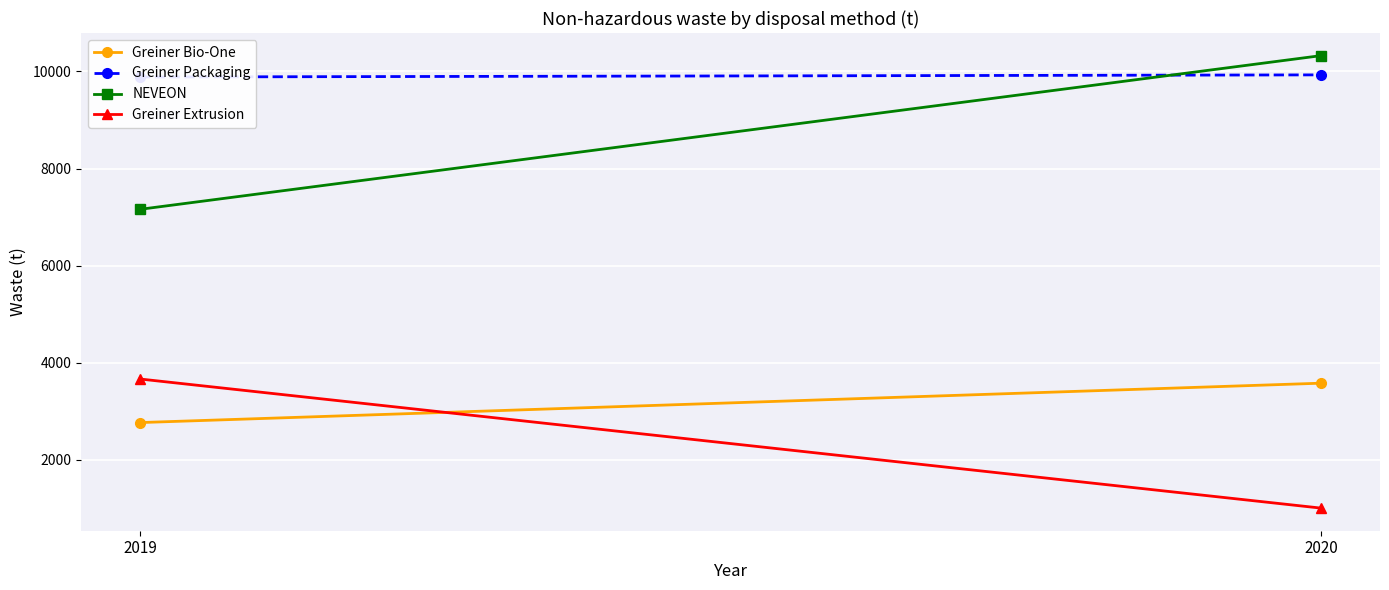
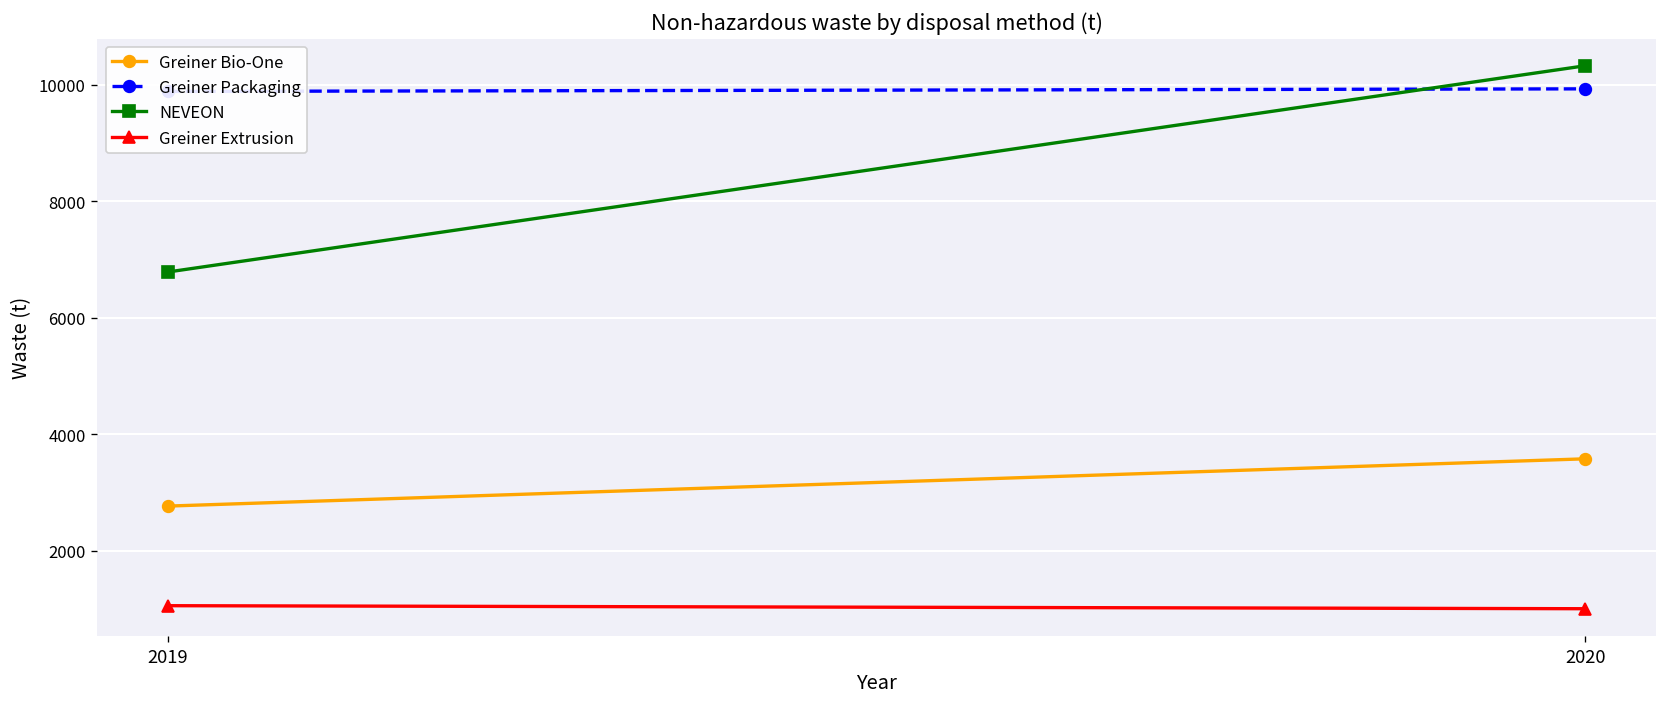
  {
    "Greiner Bio-One": {
      "2019": 2800,
      "2020": 3600
    },
    "Greiner Packaging": {
      "2020": 9900
    },
    "NEVEON": {
-     "2019": 7200,
+     "2019": 6800,
      "2020": 10300
    },
    "Greiner Extrusion": {
-     "2019": 3700,
+     "2019": 1100,
      "2020": 1000
    }
  }
